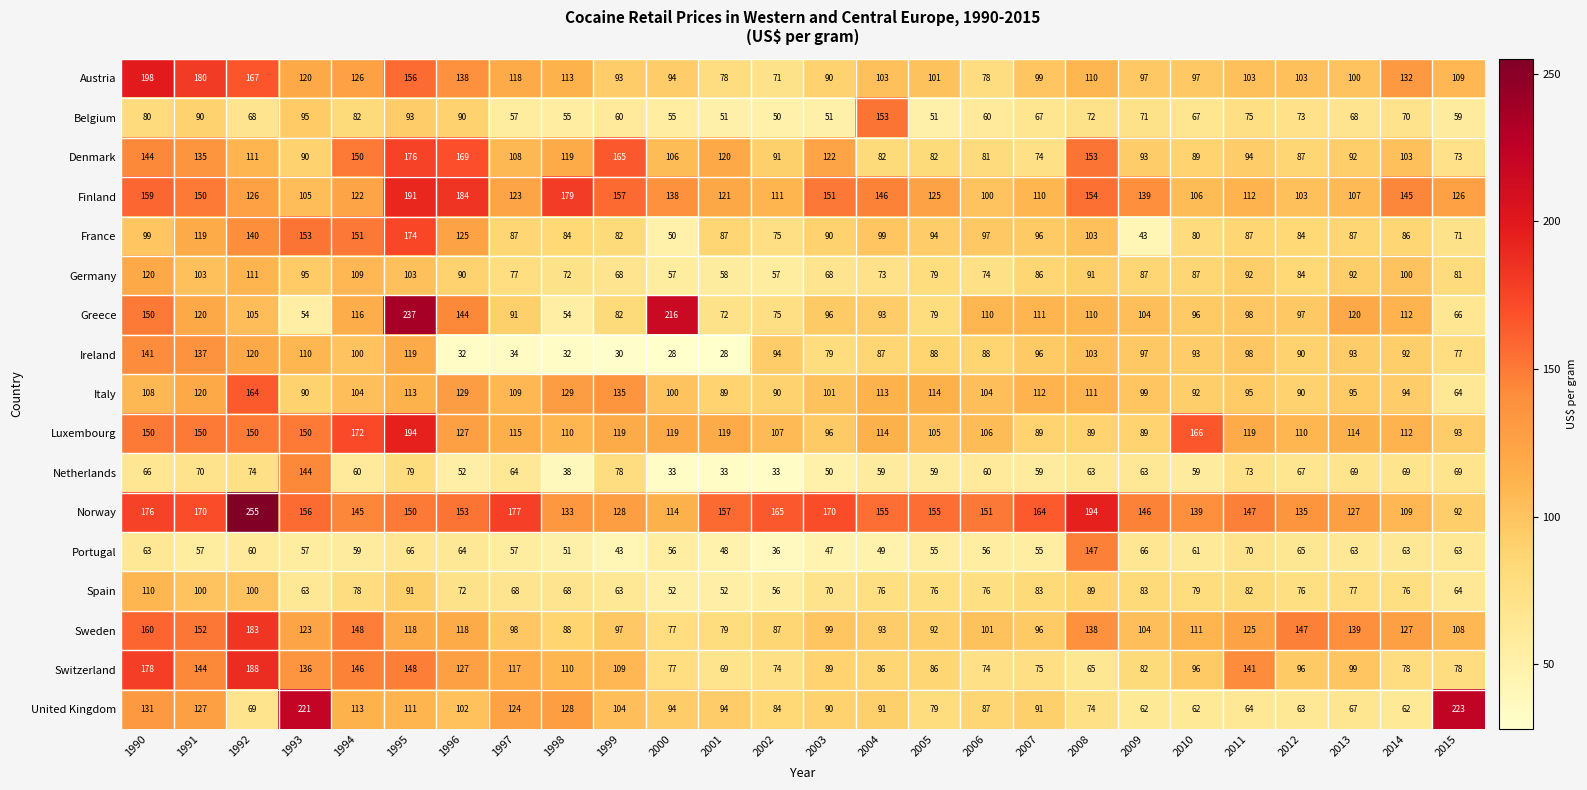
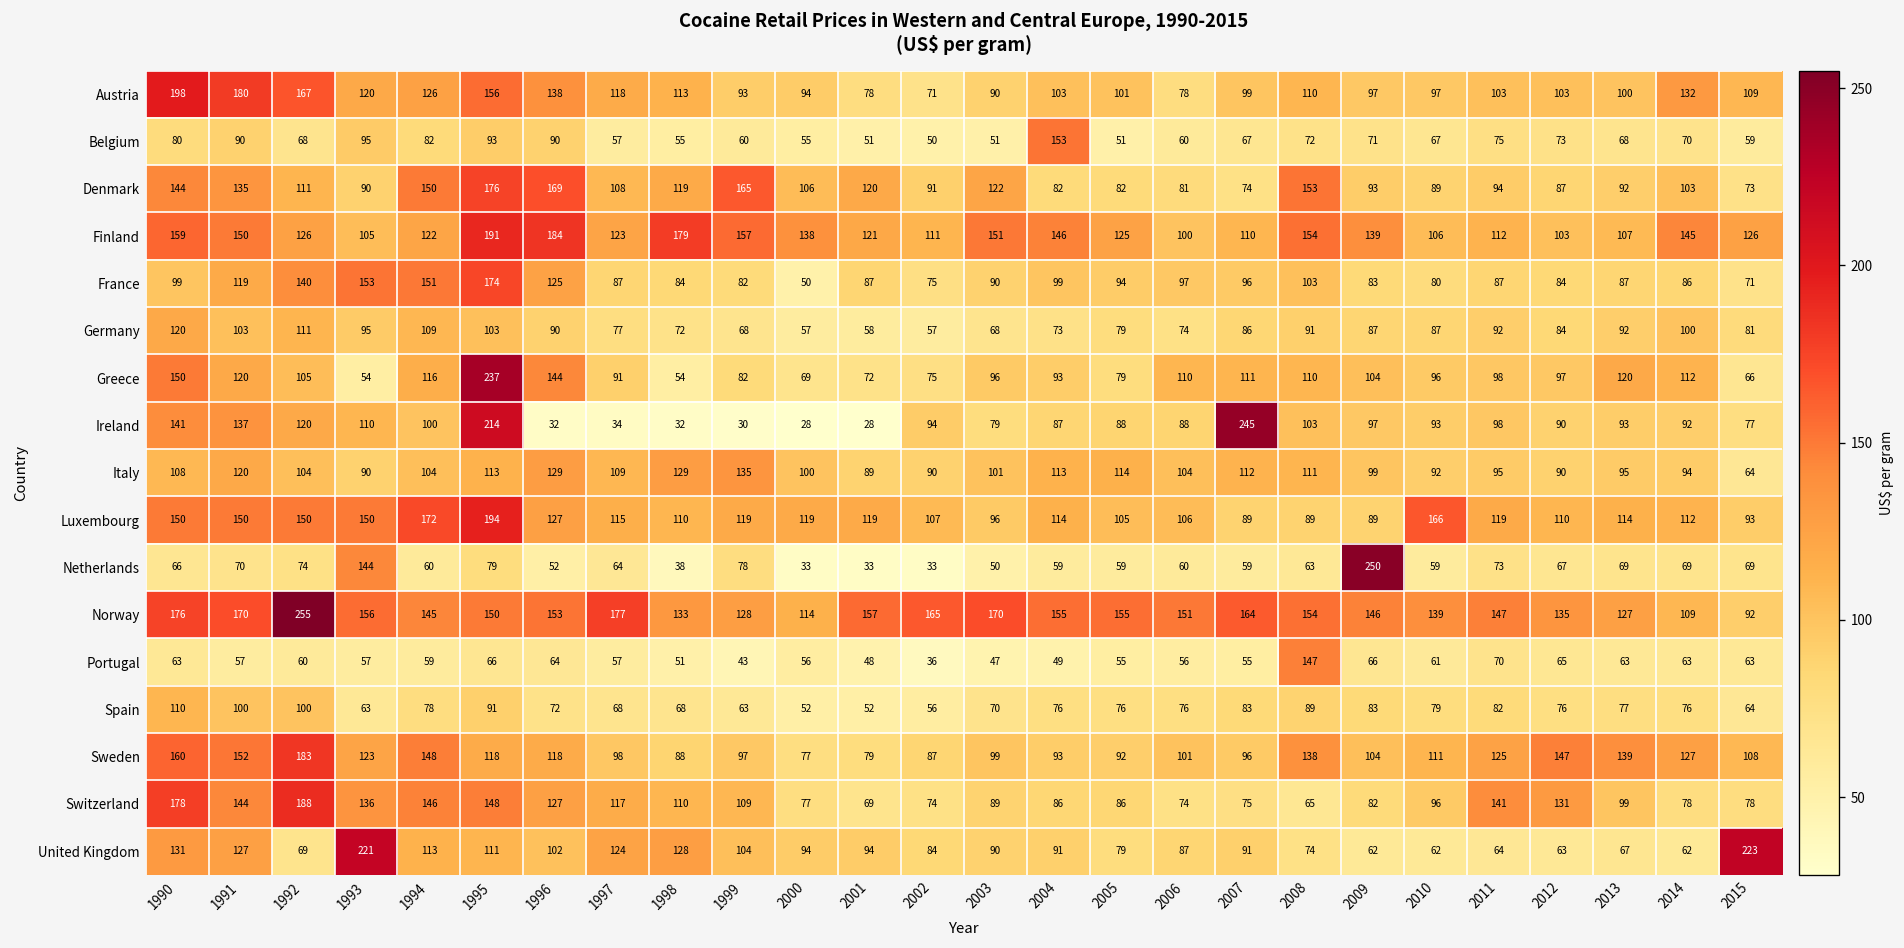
  {
    "France": {
      "1990": 99,
      "1991": 119,
      "1992": 140,
      "1993": 153,
      "1994": 151,
      "1995": 174,
      "1996": 125,
      "1997": 87,
      "1998": 84,
      "1999": 82,
      "2000": 50,
      "2001": 87,
      "2002": 75,
      "2003": 90,
      "2004": 99,
      "2005": 94,
      "2006": 97,
      "2007": 96,
      "2008": 103,
-     "2009": 43,
+     "2009": 83,
      "2010": 80,
      "2011": 87,
      "2012": 84,
      "2013": 87,
      "2014": 86,
      "2015": 71
    },
    "Greece": {
      "1990": 150,
      "1991": 120,
      "1992": 105,
      "1993": 54,
      "1994": 116,
      "1995": 237,
      "1996": 144,
      "1997": 91,
      "1998": 54,
      "1999": 82,
-     "2000": 216,
+     "2000": 69,
      "2001": 72,
      "2002": 75,
      "2003": 96,
      "2004": 93,
      "2005": 79,
      "2006": 110,
      "2007": 111,
      "2008": 110,
      "2009": 104,
      "2010": 96,
      "2011": 98,
      "2012": 97,
      "2013": 120,
      "2014": 112,
      "2015": 66
    },
    "Ireland": {
      "1990": 141,
      "1991": 137,
      "1992": 120,
      "1993": 110,
      "1994": 100,
-     "1995": 119,
+     "1995": 214,
      "1996": 32,
      "1997": 34,
      "1998": 32,
      "1999": 30,
      "2000": 28,
      "2001": 28,
      "2002": 94,
      "2003": 79,
      "2004": 87,
      "2005": 88,
      "2006": 88,
-     "2007": 96,
+     "2007": 245,
      "2008": 103,
      "2009": 97,
      "2010": 93,
      "2011": 98,
      "2012": 90,
      "2013": 93,
      "2014": 92,
      "2015": 77
    },
    "Italy": {
      "1990": 108,
      "1991": 120,
-     "1992": 164,
+     "1992": 104,
      "1993": 90,
      "1994": 104,
      "1995": 113,
      "1996": 129,
      "1997": 109,
      "1998": 129,
      "1999": 135,
      "2000": 100,
      "2001": 89,
      "2002": 90,
      "2003": 101,
      "2004": 113,
      "2005": 114,
      "2006": 104,
      "2007": 112,
      "2008": 111,
      "2009": 99,
      "2010": 92,
      "2011": 95,
      "2012": 90,
      "2013": 95,
      "2014": 94,
      "2015": 64
    },
    "Netherlands": {
      "1990": 66,
      "1991": 70,
      "1992": 74,
      "1993": 144,
      "1994": 60,
      "1995": 79,
      "1996": 52,
      "1997": 64,
      "1998": 38,
      "1999": 78,
      "2000": 33,
      "2001": 33,
      "2002": 33,
      "2003": 50,
      "2004": 59,
      "2005": 59,
      "2006": 60,
      "2007": 59,
      "2008": 63,
-     "2009": 63,
+     "2009": 250,
      "2010": 59,
      "2011": 73,
      "2012": 67,
      "2013": 69,
      "2014": 69,
      "2015": 69
    },
    "Norway": {
      "1990": 176,
      "1991": 170,
      "1992": 255,
      "1993": 156,
      "1994": 145,
      "1995": 150,
      "1996": 153,
      "1997": 177,
      "1998": 133,
      "1999": 128,
      "2000": 114,
      "2001": 157,
      "2002": 165,
      "2003": 170,
      "2004": 155,
      "2005": 155,
      "2006": 151,
      "2007": 164,
-     "2008": 194,
+     "2008": 154,
      "2009": 146,
      "2010": 139,
      "2011": 147,
      "2012": 135,
      "2013": 127,
      "2014": 109,
      "2015": 92
    },
    "Switzerland": {
      "1990": 178,
      "1991": 144,
      "1992": 188,
      "1993": 136,
      "1994": 146,
      "1995": 148,
      "1996": 127,
      "1997": 117,
      "1998": 110,
      "1999": 109,
      "2000": 77,
      "2001": 69,
      "2002": 74,
      "2003": 89,
      "2004": 86,
      "2005": 86,
      "2006": 74,
      "2007": 75,
      "2008": 65,
      "2009": 82,
      "2010": 96,
      "2011": 141,
-     "2012": 96,
+     "2012": 131,
      "2013": 99,
      "2014": 78,
      "2015": 78
    }
  }
